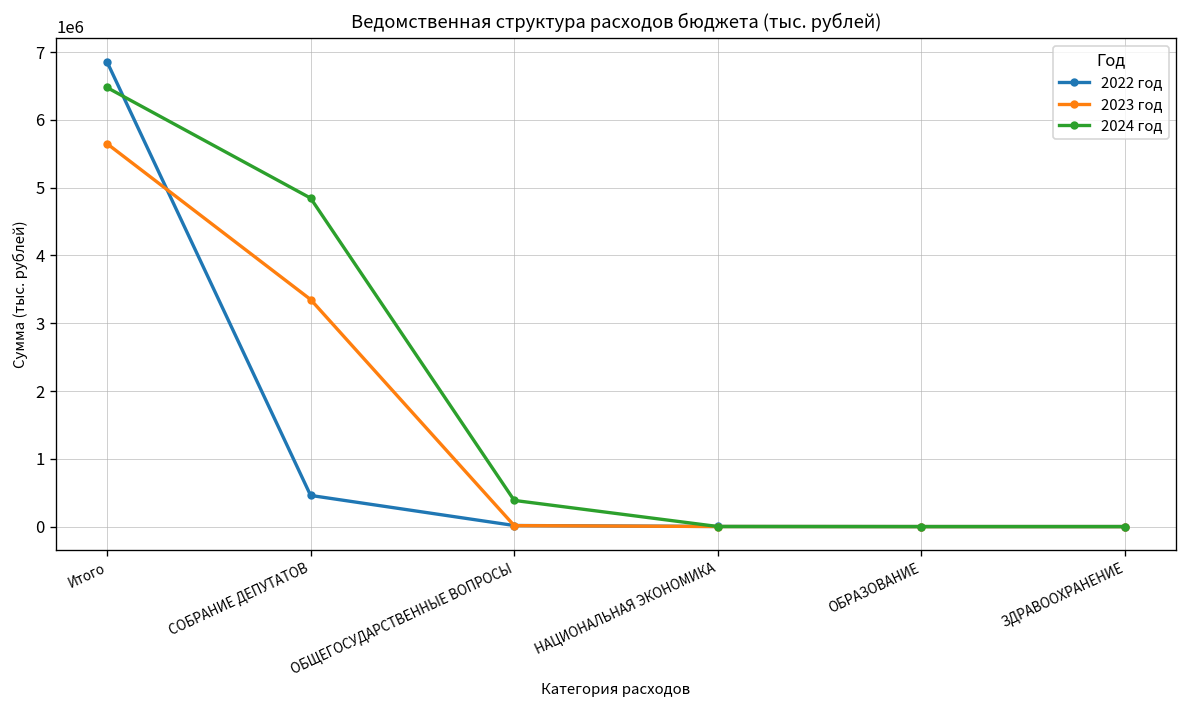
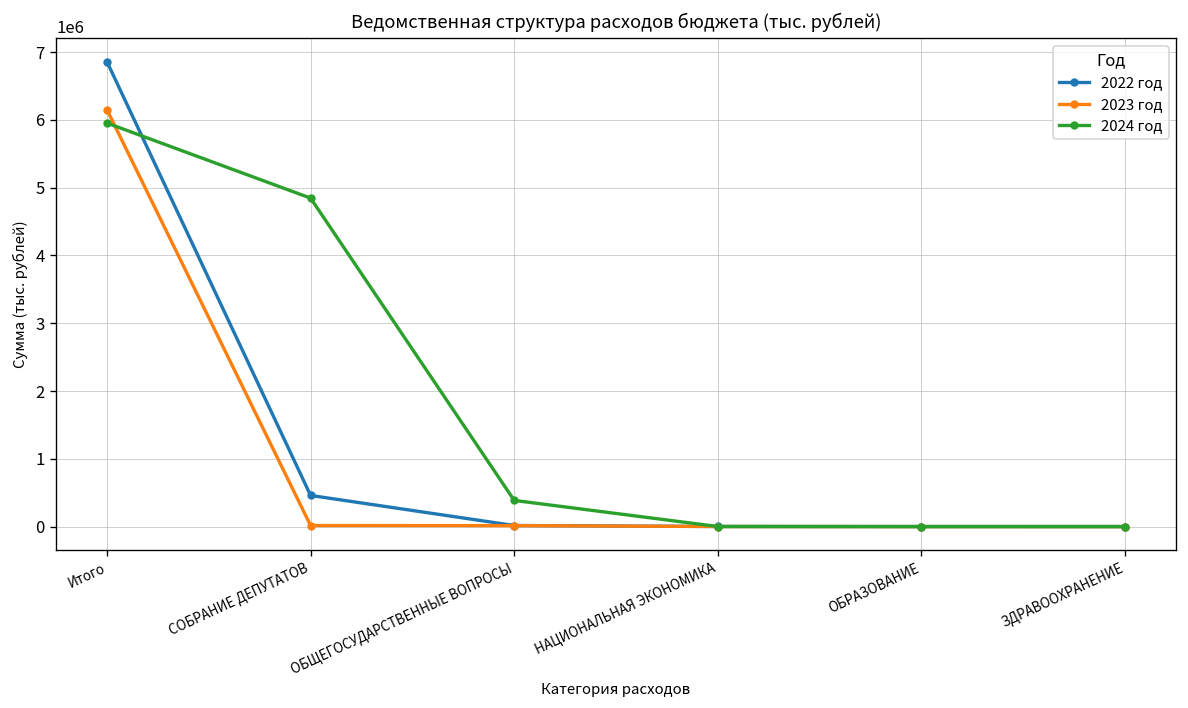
  {
    "2022 год": {
      "Итого": 6900000,
      "СОБРАНИЕ ДЕПУТАТОВ": 500000
    },
    "2023 год": {
-     "Итого": 5700000,
-     "СОБРАНИЕ ДЕПУТАТОВ": 3400000
+     "Итого": 6200000,
+     "СОБРАНИЕ ДЕПУТАТОВ": 0
    },
    "2024 год": {
-     "Итого": 6500000,
+     "Итого": 6000000,
      "СОБРАНИЕ ДЕПУТАТОВ": 4800000,
      "ОБЩЕГОСУДАРСТВЕННЫЕ ВОПРОСЫ": 400000
    }
  }
